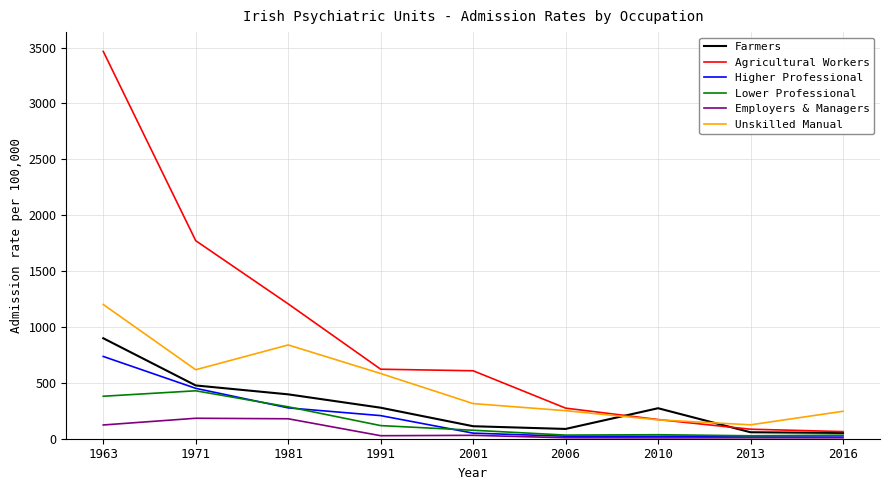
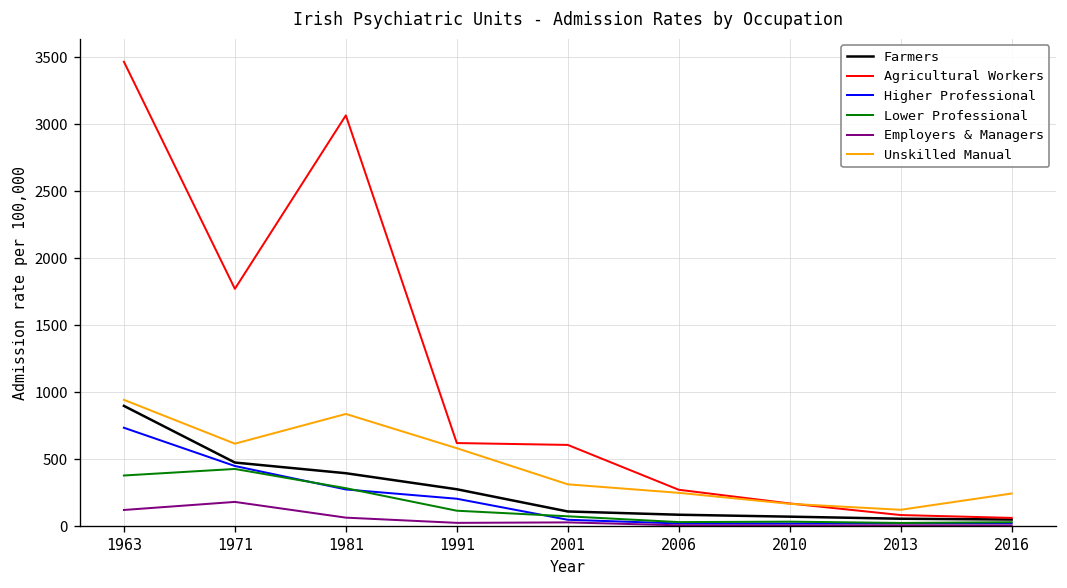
  {
    "Farmers": {
      "1963": 900,
      "1971": 480,
      "1981": 400,
      "1991": 280,
      "2001": 110,
      "2006": 90,
-     "2010": 270,
+     "2010": 70,
      "2013": 60
    },
    "Agricultural Workers": {
      "1963": 3470,
      "1971": 1770,
-     "1981": 1210,
+     "1981": 3060,
      "1991": 620,
      "2001": 610,
      "2006": 270,
      "2013": 90
    },
    "Higher Professional": {
      "1963": 740,
      "1991": 210
    },
    "Lower Professional": {
      "1963": 380,
      "1991": 120,
      "2001": 80
    },
    "Employers & Managers": {
      "1963": 120,
      "1971": 180,
-     "1981": 180,
+     "1981": 70,
      "1991": 30
    },
    "Unskilled Manual": {
-     "1963": 1200,
+     "1963": 940,
      "1971": 620,
      "1981": 840,
      "1991": 580,
      "2001": 310,
      "2006": 250,
      "2013": 120,
      "2016": 250
    }
  }
